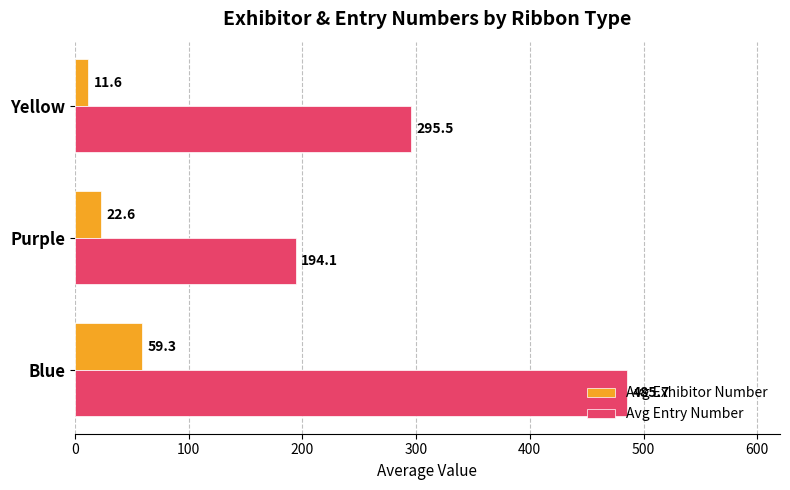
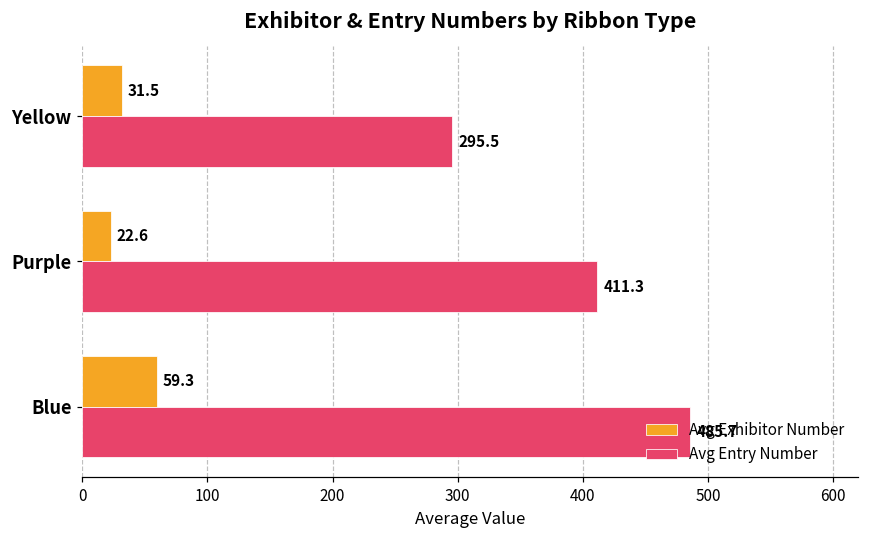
  {
    "Avg Exhibitor Number": {
-     "Yellow": 11.6,
+     "Yellow": 31.5,
      "Purple": 22.6,
      "Blue": 59.3
    },
    "Avg Entry Number": {
      "Yellow": 295.5,
-     "Purple": 194.1,
+     "Purple": 411.3,
      "Blue": 485.7
    }
  }
